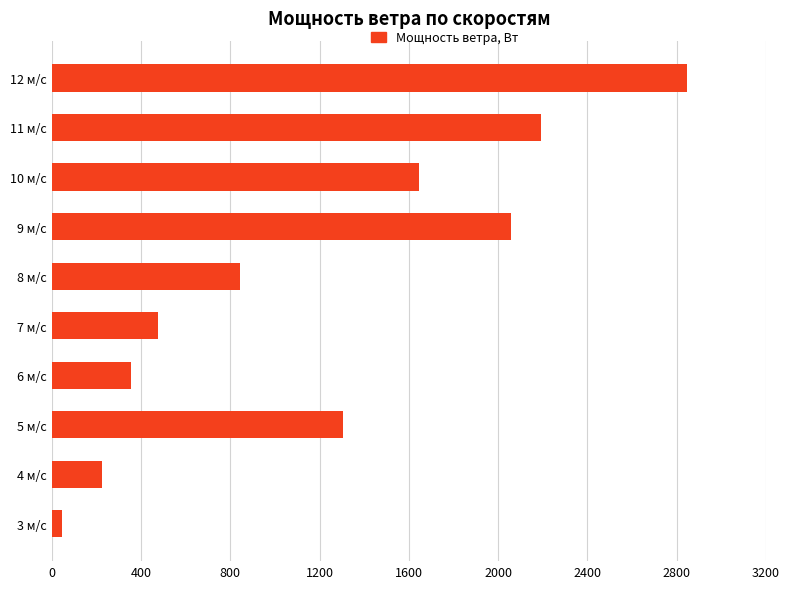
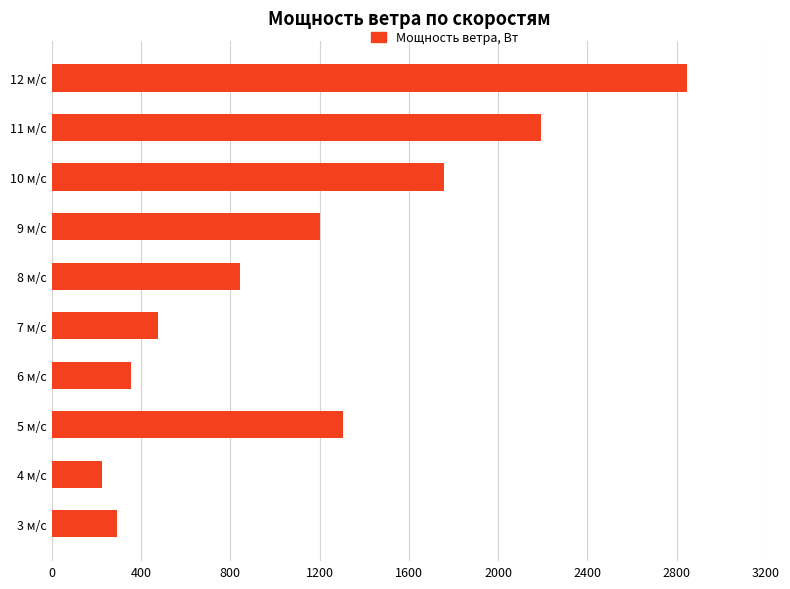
  {
    "12 м/с": 2850,
    "11 м/с": 2190,
-   "10 м/с": 1650,
-   "9 м/с": 2060,
+   "10 м/с": 1760,
+   "9 м/с": 1200,
    "8 м/с": 840,
    "7 м/с": 480,
    "6 м/с": 360,
    "5 м/с": 1300,
    "4 м/с": 220,
-   "3 м/с": 40
+   "3 м/с": 290
  }
